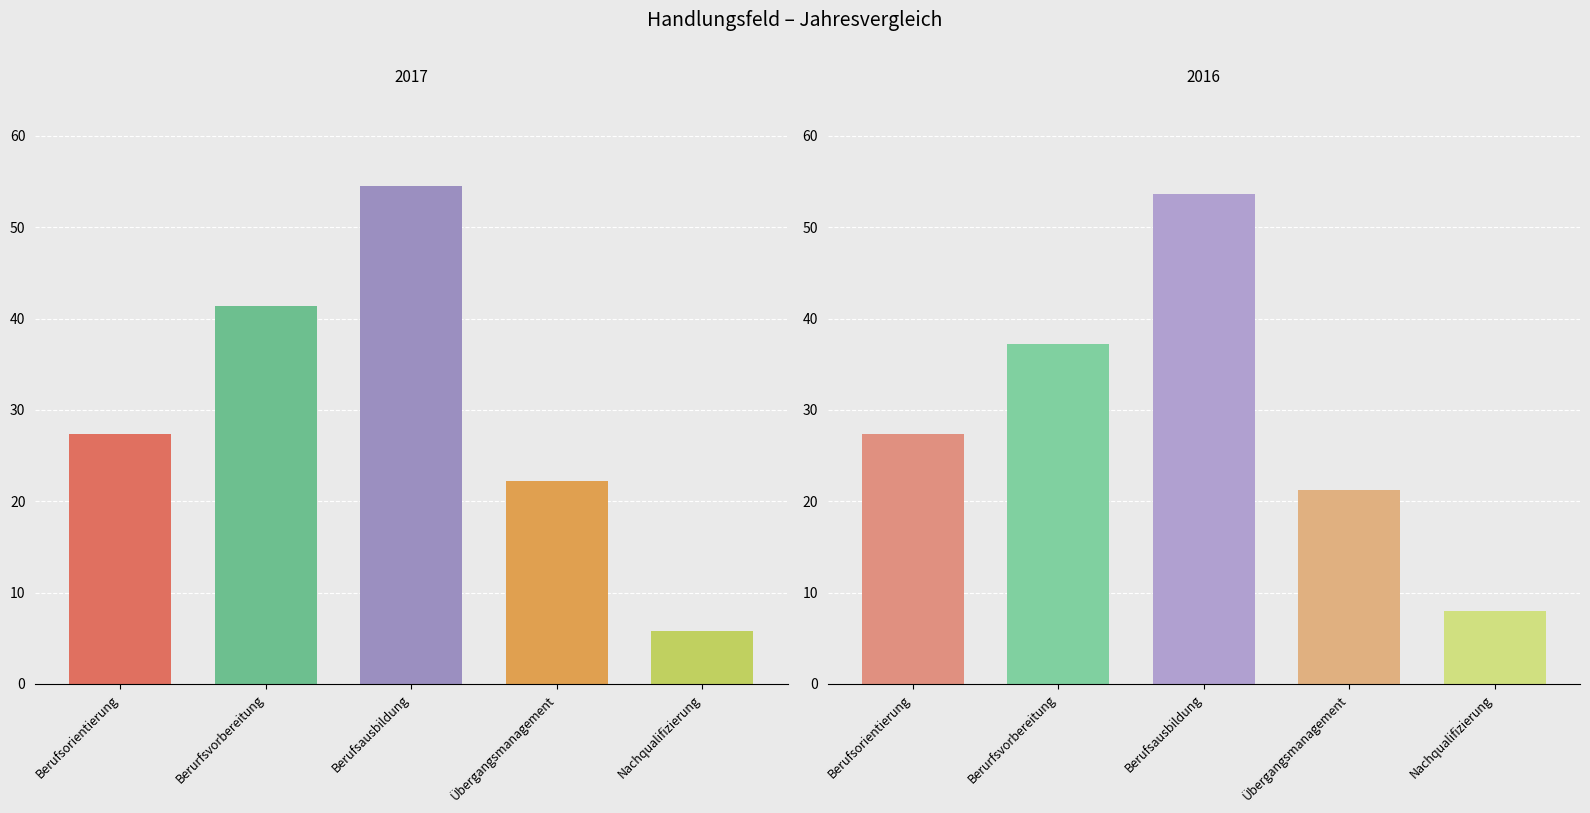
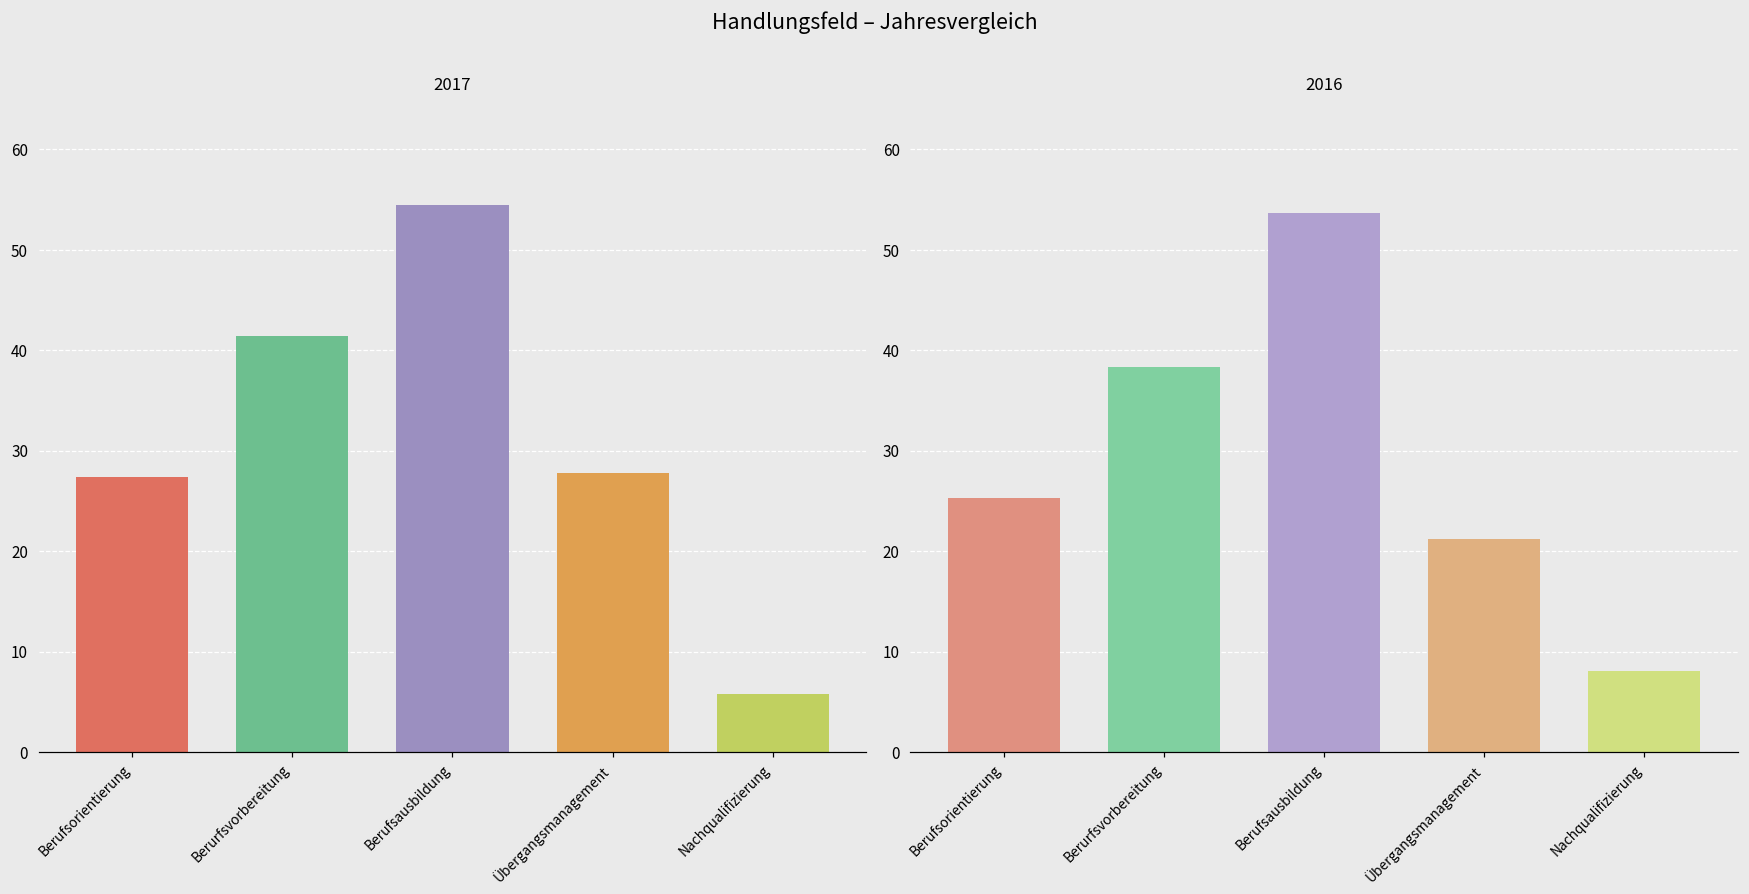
  {
    "2017": {
      "Berufsorientierung": 27,
      "Berurfsvorbereitung": 41,
      "Berufsausbildung": 55,
-     "Übergangsmanagement": 22,
+     "Übergangsmanagement": 28,
      "Nachqualifizierung": 6
    },
    "2016": {
-     "Berufsorientierung": 27,
-     "Berurfsvorbereitung": 37,
+     "Berufsorientierung": 25,
+     "Berurfsvorbereitung": 38,
      "Berufsausbildung": 54,
      "Übergangsmanagement": 21,
      "Nachqualifizierung": 8
    }
  }
